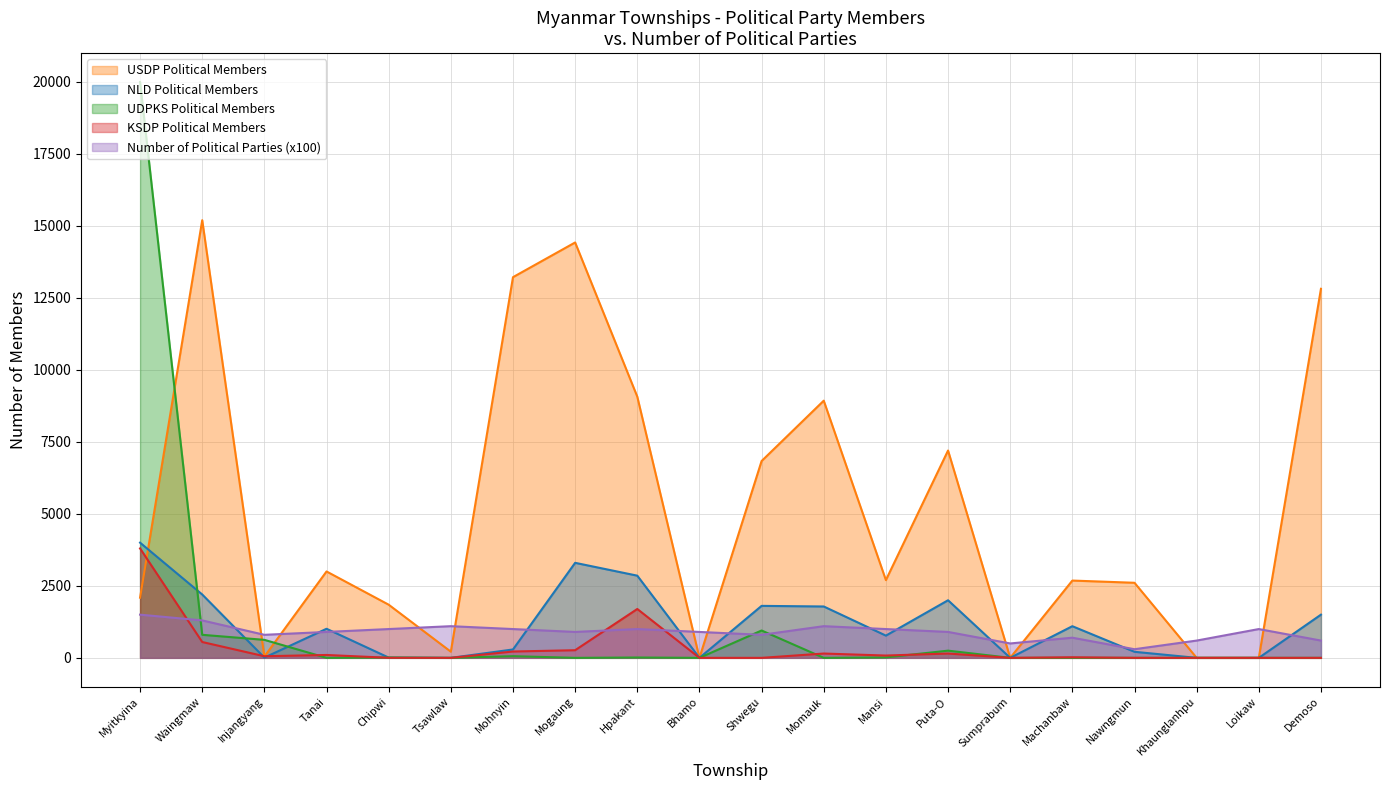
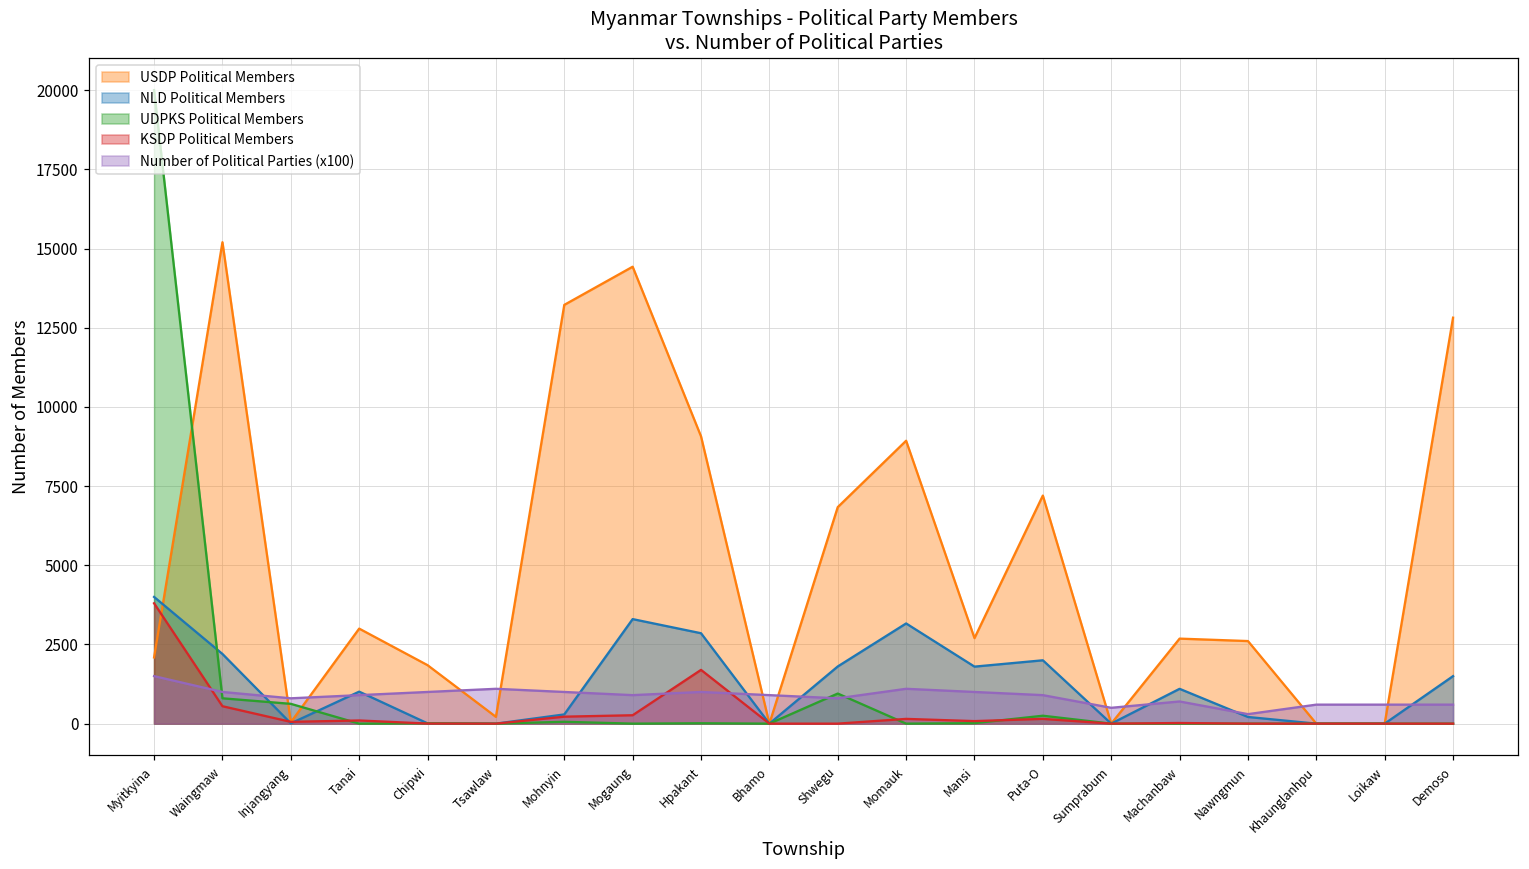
  {
    "NLD Political Members": {
      "Myitkyina": 4000,
      "Waingmaw": 2200,
      "Tanai": 1000,
      "Mogaung": 3300,
      "Hpakant": 2900,
      "Shwegu": 1800,
-     "Momauk": 1800,
-     "Mansi": 800,
+     "Momauk": 3200,
+     "Mansi": 1800,
      "Puta-O": 2000,
      "Machanbaw": 1100,
      "Nawngmun": 200,
      "Demoso": 1500
    },
    "UDPKS Political Members": {
      "Waingmaw": 800,
      "Injangyang": 600,
      "Tanai": 0,
      "Mohnyin": 100,
      "Mogaung": 0,
      "Hpakant": 0,
      "Shwegu": 1000,
      "Momauk": 0,
      "Puta-O": 300
    },
    "Number of Political Parties (x100)": {
      "Myitkyina": 1500,
-     "Waingmaw": 1300,
+     "Waingmaw": 1000,
      "Injangyang": 800,
      "Tanai": 900,
      "Chipwi": 1000,
      "Tsawlaw": 1100,
      "Mohnyin": 1000,
      "Mogaung": 900,
      "Hpakant": 1000,
      "Bhamo": 900,
      "Shwegu": 800,
      "Momauk": 1100,
      "Mansi": 1000,
      "Puta-O": 900,
      "Sumprabum": 500,
      "Machanbaw": 700,
      "Nawngmun": 300,
      "Khaunglanhpu": 600,
-     "Loikaw": 1000,
+     "Loikaw": 600,
      "Demoso": 600
    }
  }
